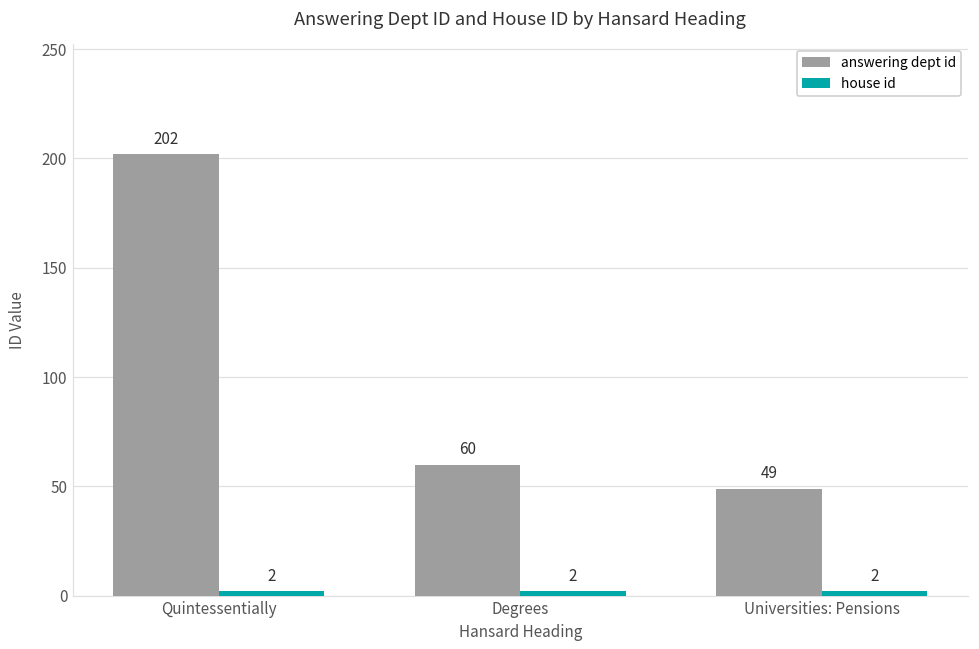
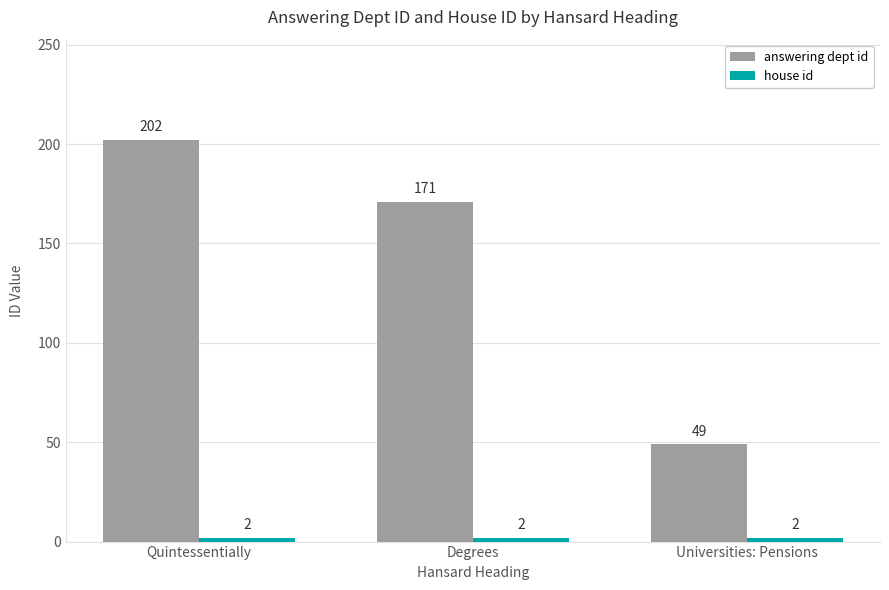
  {
    "answering dept id": {
      "Quintessentially": 202,
-     "Degrees": 60,
+     "Degrees": 171,
      "Universities: Pensions": 49
    },
    "house id": {
      "Quintessentially": 2,
      "Degrees": 2,
      "Universities: Pensions": 2
    }
  }
